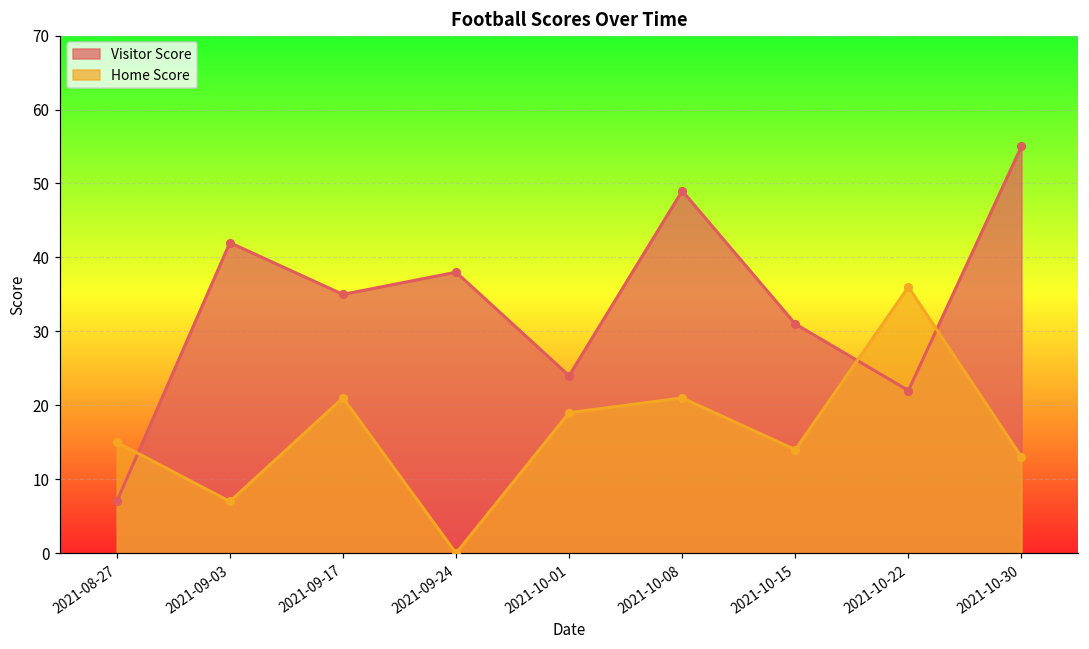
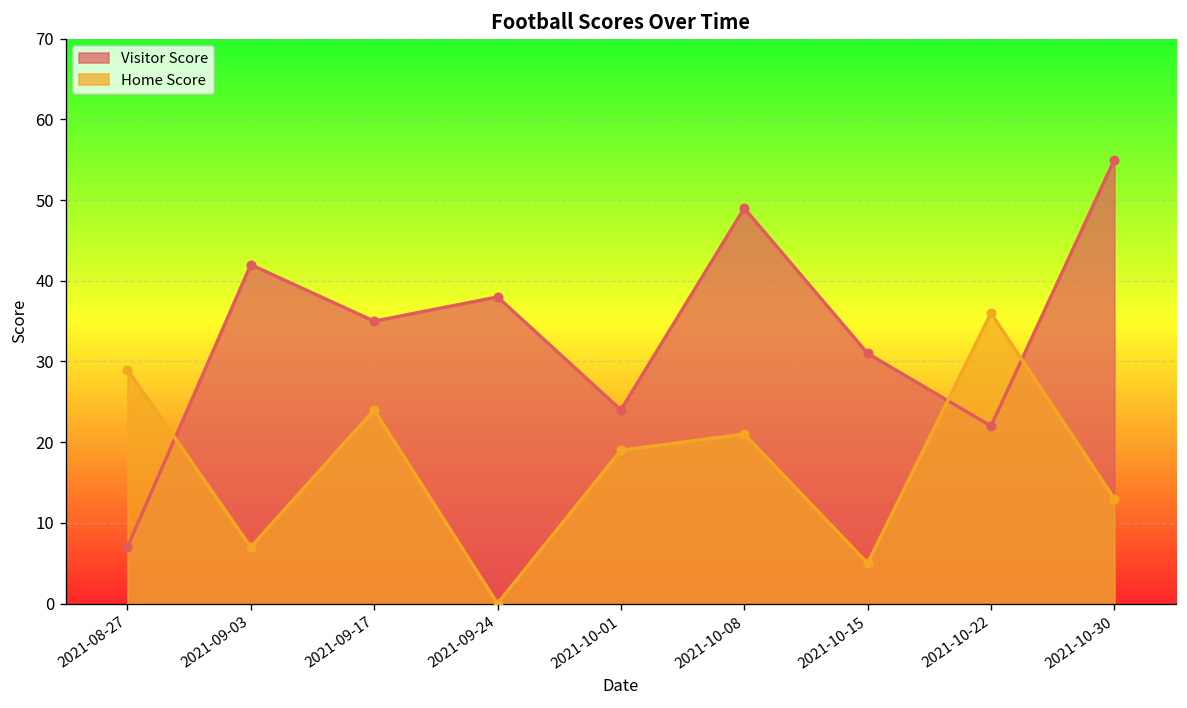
  {
    "Visitor Score": {
      "2021-08-27": 7,
      "2021-09-03": 42,
      "2021-09-17": 35,
      "2021-09-24": 38,
      "2021-10-01": 24,
      "2021-10-08": 49,
      "2021-10-15": 31,
      "2021-10-22": 22,
      "2021-10-30": 55
    },
    "Home Score": {
-     "2021-08-27": 15,
+     "2021-08-27": 29,
      "2021-09-03": 7,
-     "2021-09-17": 21,
+     "2021-09-17": 24,
      "2021-09-24": 0,
      "2021-10-01": 19,
      "2021-10-08": 21,
-     "2021-10-15": 14,
+     "2021-10-15": 5,
      "2021-10-22": 36,
      "2021-10-30": 13
    }
  }
